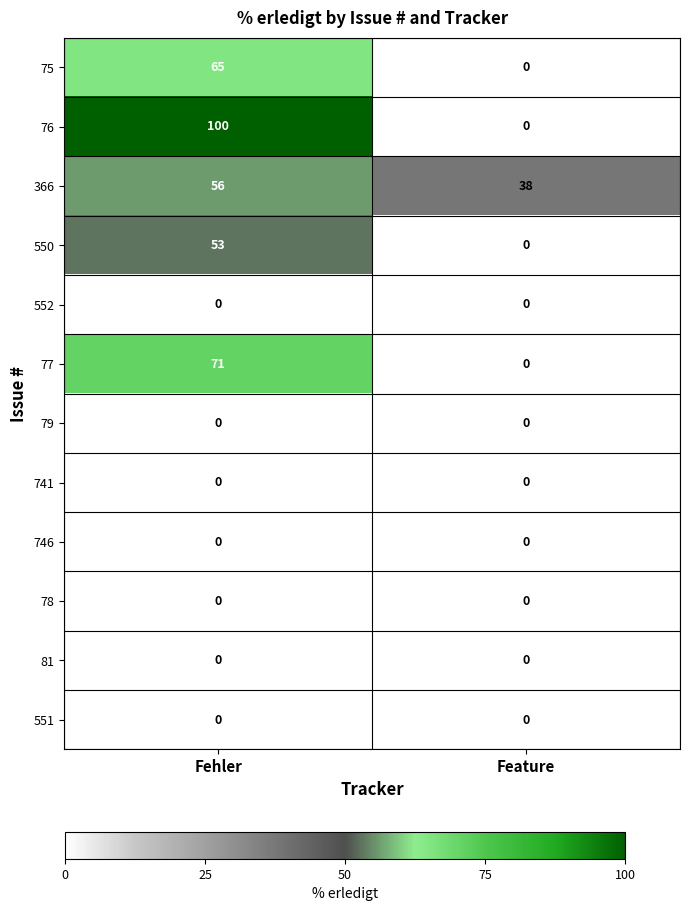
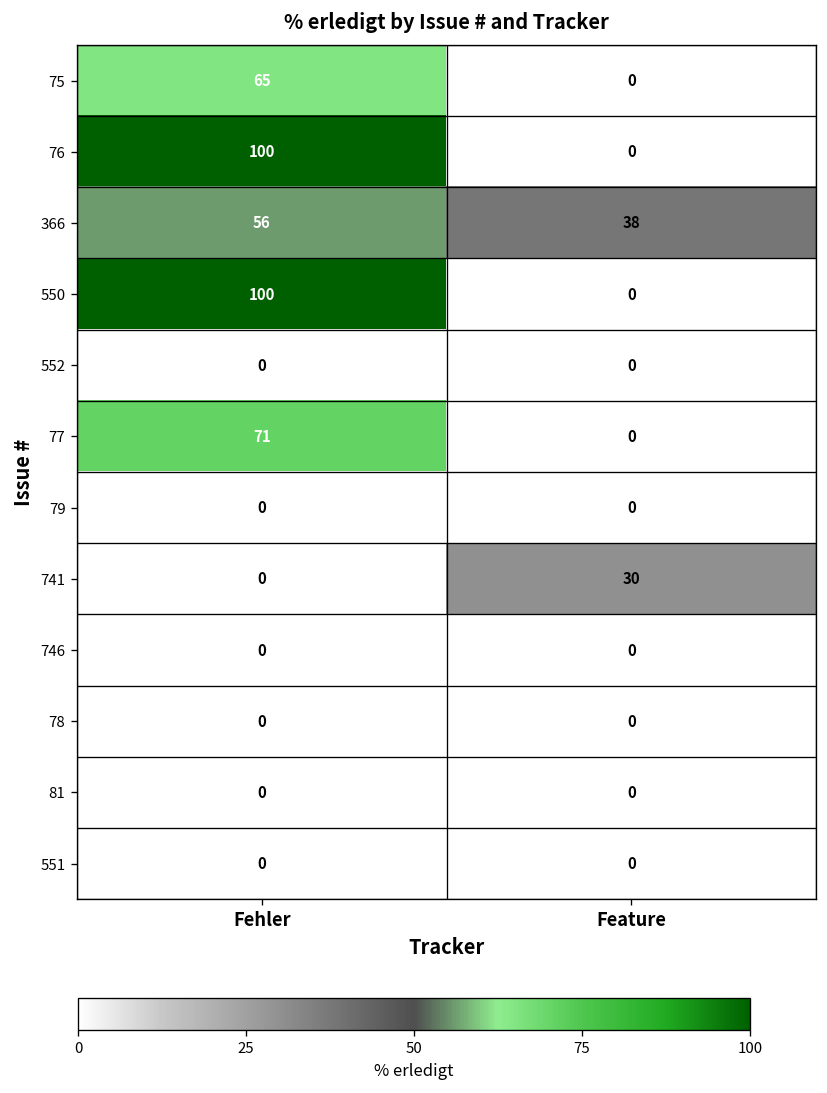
  {
    "75": {
      "Fehler": 65,
      "Feature": 0
    },
    "76": {
      "Fehler": 100,
      "Feature": 0
    },
    "366": {
      "Fehler": 56,
      "Feature": 38
    },
    "550": {
-     "Fehler": 53,
+     "Fehler": 100,
      "Feature": 0
    },
    "552": {
      "Fehler": 0,
      "Feature": 0
    },
    "77": {
      "Fehler": 71,
      "Feature": 0
    },
    "79": {
      "Fehler": 0,
      "Feature": 0
    },
    "741": {
      "Fehler": 0,
-     "Feature": 0
+     "Feature": 30
    },
    "746": {
      "Fehler": 0,
      "Feature": 0
    },
    "78": {
      "Fehler": 0,
      "Feature": 0
    },
    "81": {
      "Fehler": 0,
      "Feature": 0
    },
    "551": {
      "Fehler": 0,
      "Feature": 0
    }
  }
